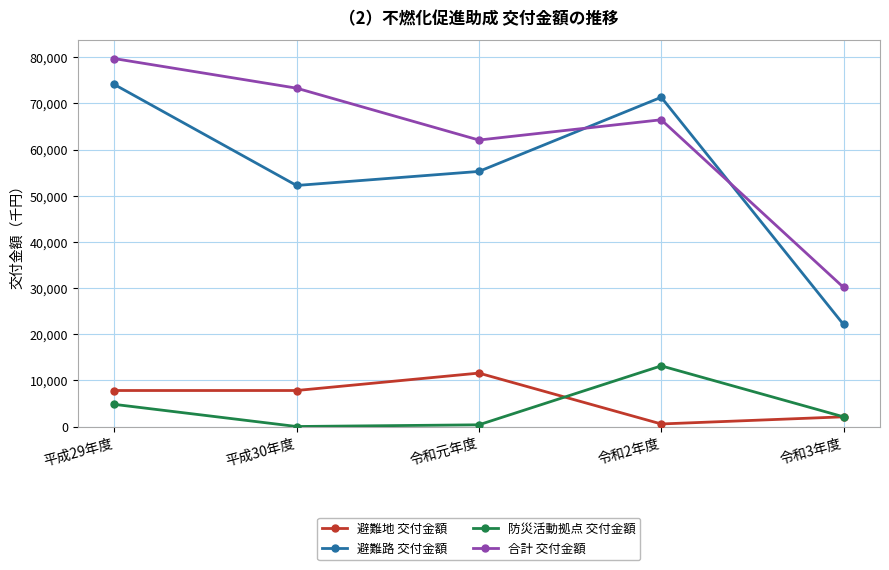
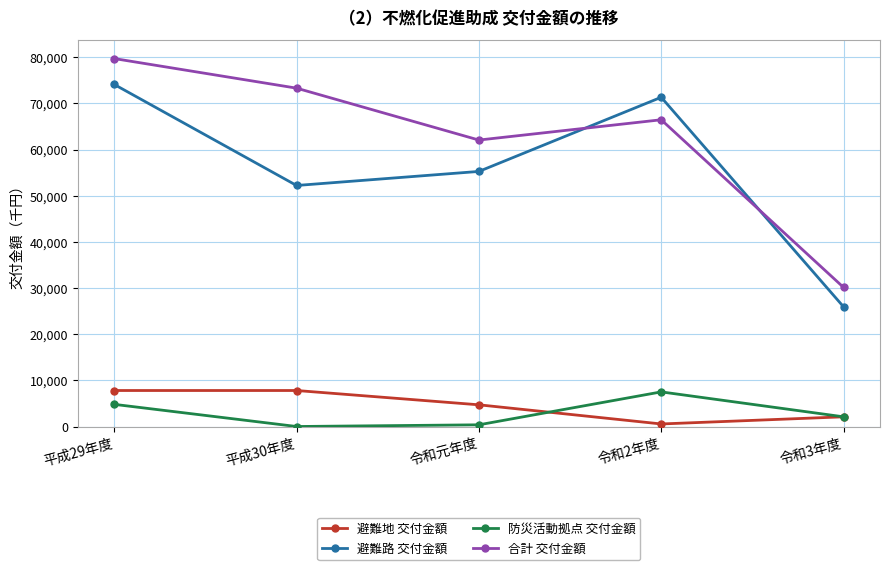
  {
    "避難地 交付金額": {
      "平成29年度": "8,000",
      "平成30年度": "8,000",
-     "令和元年度": "12,000",
+     "令和元年度": "5,000",
      "令和2年度": "1,000"
    },
    "避難路 交付金額": {
      "平成29年度": "74,000",
      "平成30年度": "52,000",
      "令和元年度": "55,000",
      "令和2年度": "71,000",
-     "令和3年度": "22,000"
+     "令和3年度": "26,000"
    },
    "防災活動拠点 交付金額": {
      "平成29年度": "5,000",
      "平成30年度": "0",
      "令和元年度": "0",
-     "令和2年度": "13,000"
+     "令和2年度": "8,000"
    },
    "合計 交付金額": {
      "平成29年度": "80,000",
      "平成30年度": "73,000",
      "令和元年度": "62,000",
      "令和2年度": "66,000",
      "令和3年度": "30,000"
    }
  }
